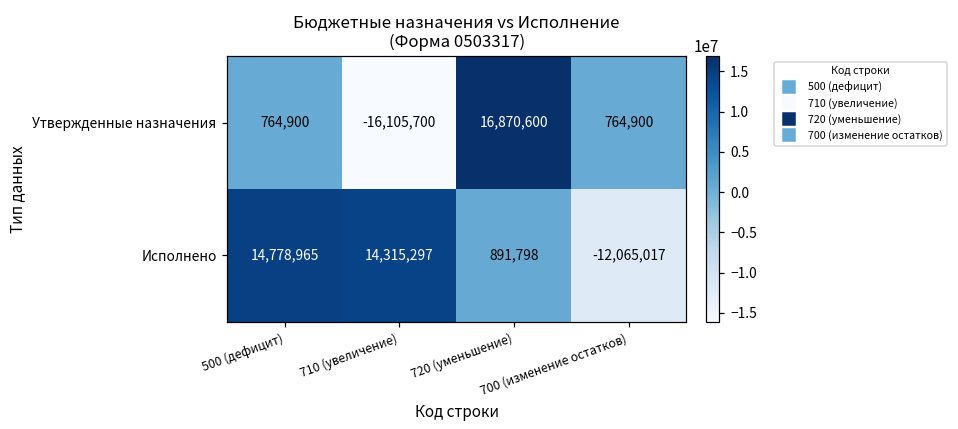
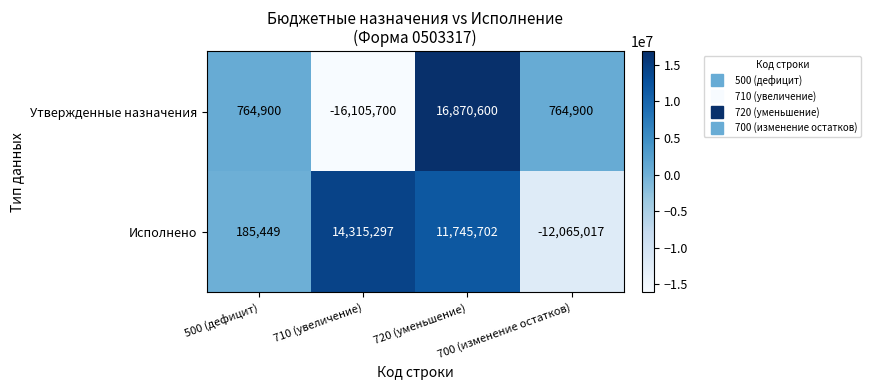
  {
    "Утвержденные назначения": {
      "500 (дефицит)": "764,900",
      "710 (увеличение)": "-16,105,700",
      "720 (уменьшение)": "16,870,600",
      "700 (изменение остатков)": "764,900"
    },
    "Исполнено": {
-     "500 (дефицит)": "14,778,965",
+     "500 (дефицит)": "185,449",
      "710 (увеличение)": "14,315,297",
-     "720 (уменьшение)": "891,798",
+     "720 (уменьшение)": "11,745,702",
      "700 (изменение остатков)": "-12,065,017"
    }
  }
